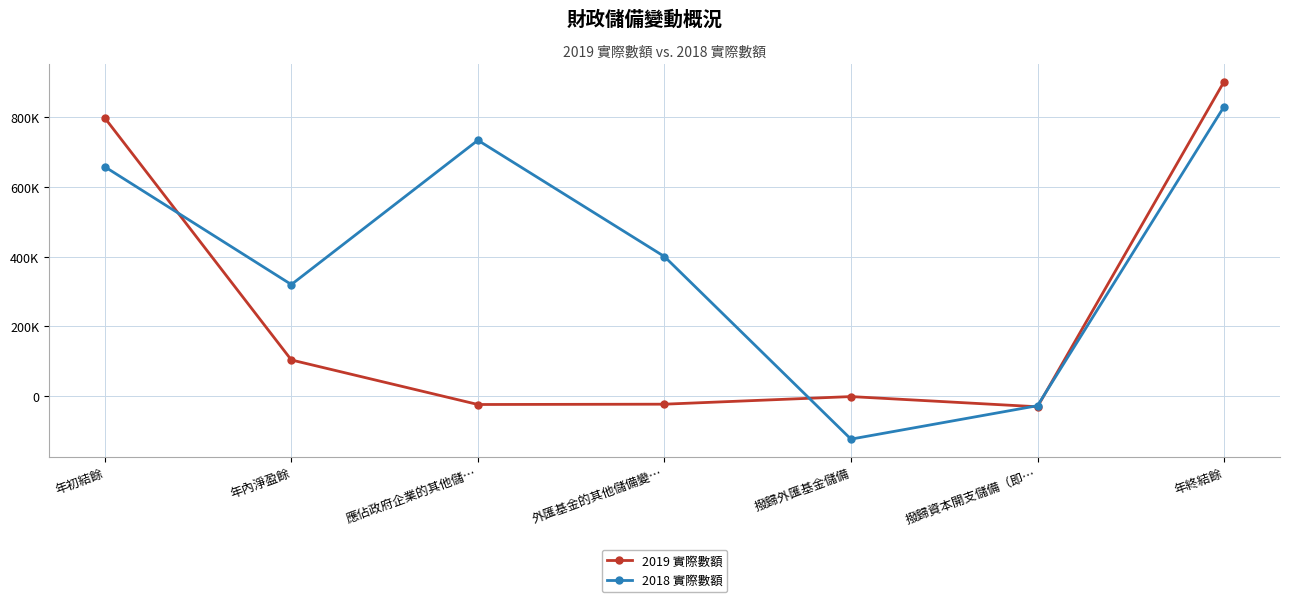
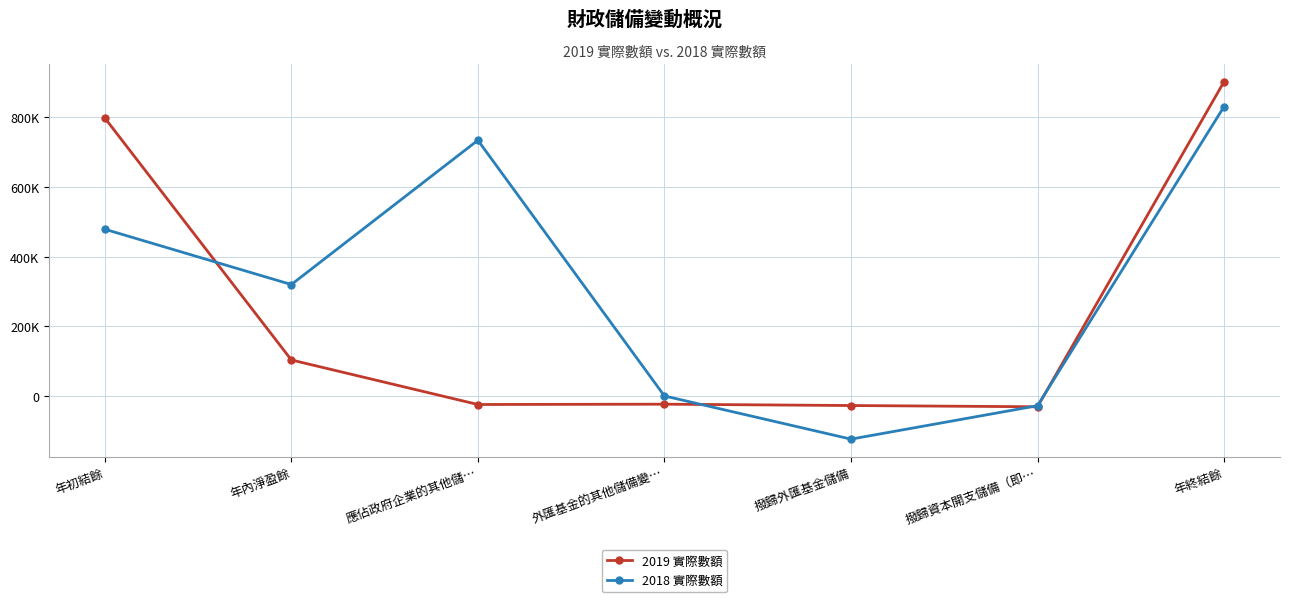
  {
    "2019 實際數額": {
      "年初結餘": 800000,
      "年內淨盈餘": 100000,
      "應佔政府企業的其他儲…": -20000,
      "外匯基金的其他儲備變…": -20000,
-     "撥歸外匯基金儲備": 0,
+     "撥歸外匯基金儲備": -30000,
      "年終結餘": 900000
    },
    "2018 實際數額": {
-     "年初結餘": 660000,
+     "年初結餘": 480000,
      "年內淨盈餘": 320000,
      "應佔政府企業的其他儲…": 730000,
-     "外匯基金的其他儲備變…": 400000,
+     "外匯基金的其他儲備變…": 0,
      "撥歸外匯基金儲備": -120000,
      "年終結餘": 830000
    }
  }
